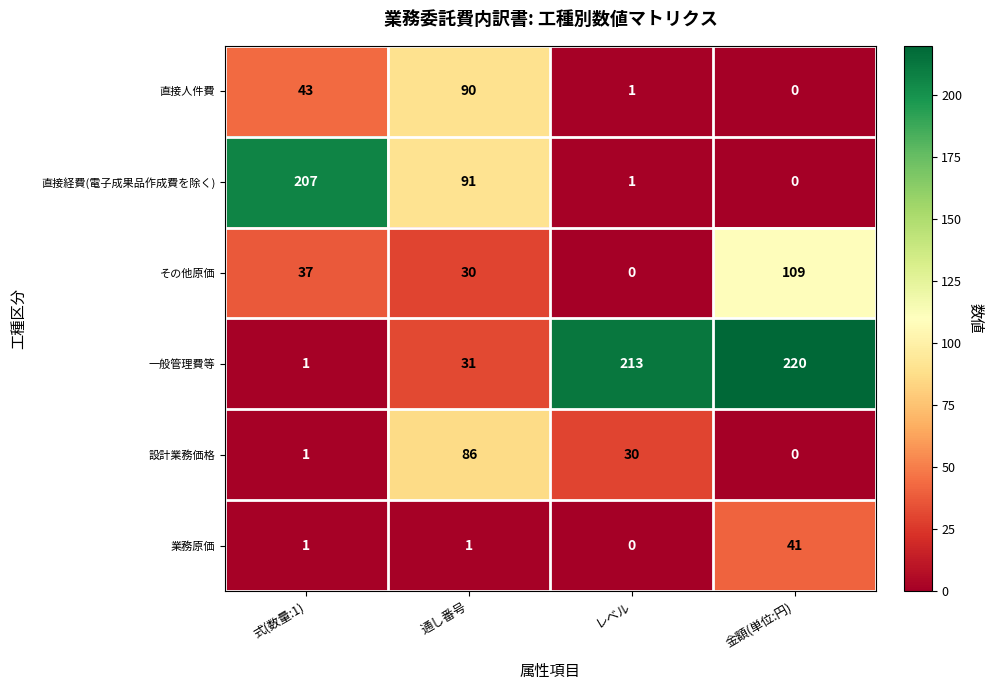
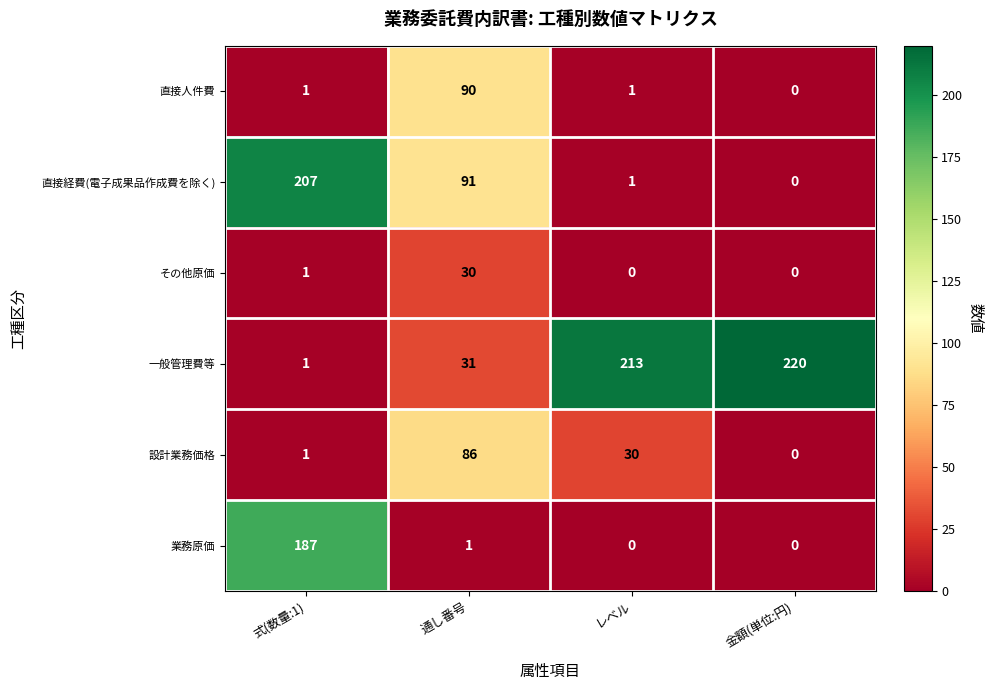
  {
    "直接人件費": {
-     "式(数量:1)": 43,
+     "式(数量:1)": 1,
      "通し番号": 90,
      "レベル": 1,
      "金額(単位:円)": 0
    },
    "直接経費(電子成果品作成費を除く)": {
      "式(数量:1)": 207,
      "通し番号": 91,
      "レベル": 1,
      "金額(単位:円)": 0
    },
    "その他原価": {
-     "式(数量:1)": 37,
+     "式(数量:1)": 1,
      "通し番号": 30,
      "レベル": 0,
-     "金額(単位:円)": 109
+     "金額(単位:円)": 0
    },
    "一般管理費等": {
      "式(数量:1)": 1,
      "通し番号": 31,
      "レベル": 213,
      "金額(単位:円)": 220
    },
    "設計業務価格": {
      "式(数量:1)": 1,
      "通し番号": 86,
      "レベル": 30,
      "金額(単位:円)": 0
    },
    "業務原価": {
-     "式(数量:1)": 1,
+     "式(数量:1)": 187,
      "通し番号": 1,
      "レベル": 0,
-     "金額(単位:円)": 41
+     "金額(単位:円)": 0
    }
  }
